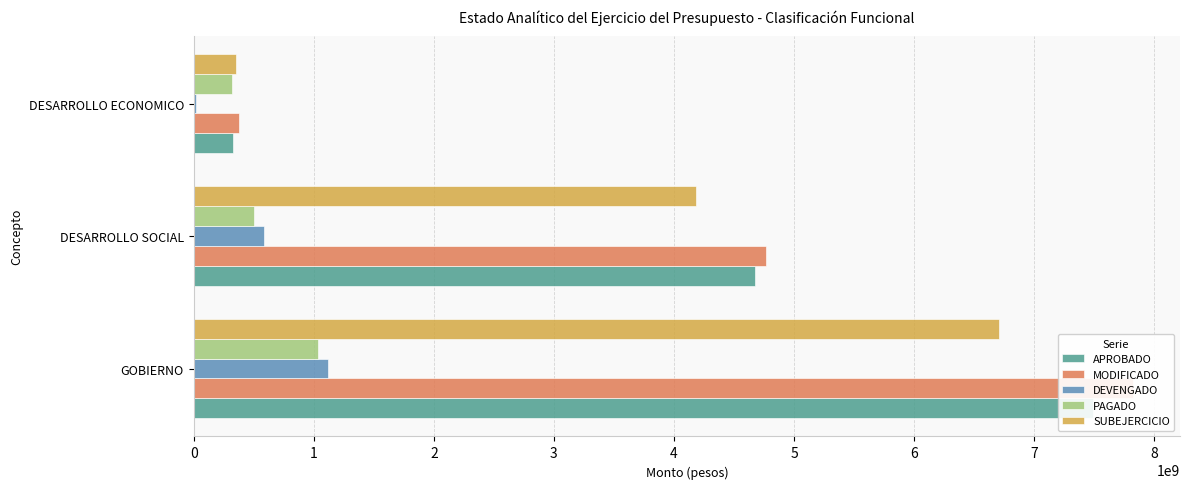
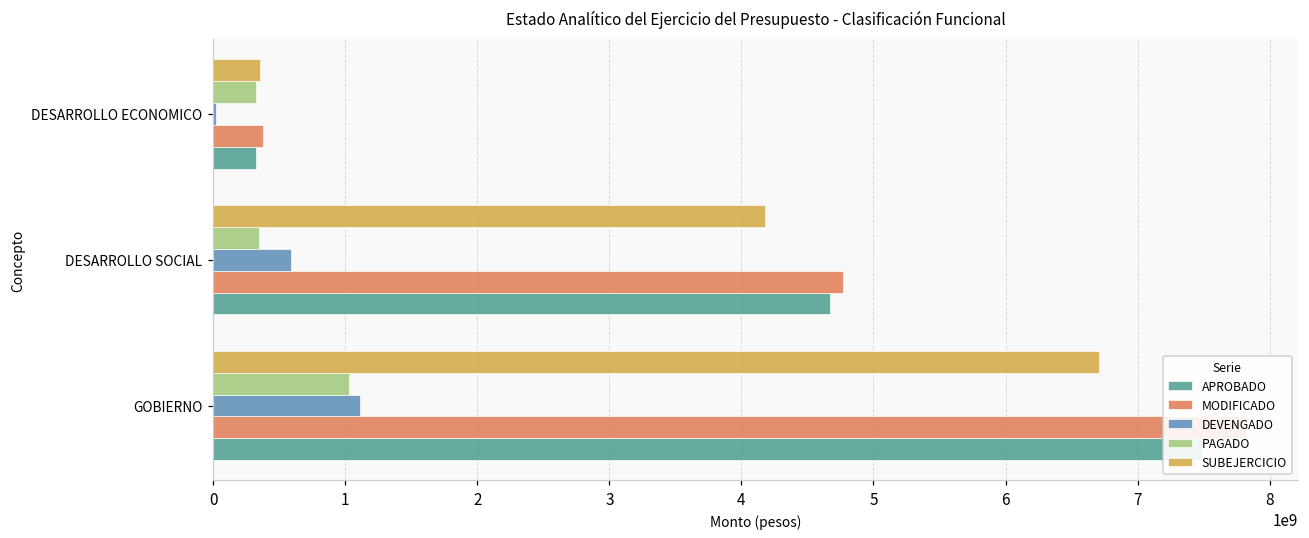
  {
    "PAGADO": {
      "DESARROLLO ECONOMICO": 320000000,
-     "DESARROLLO SOCIAL": 500000000,
+     "DESARROLLO SOCIAL": 350000000,
      "GOBIERNO": 1030000000
    }
  }
